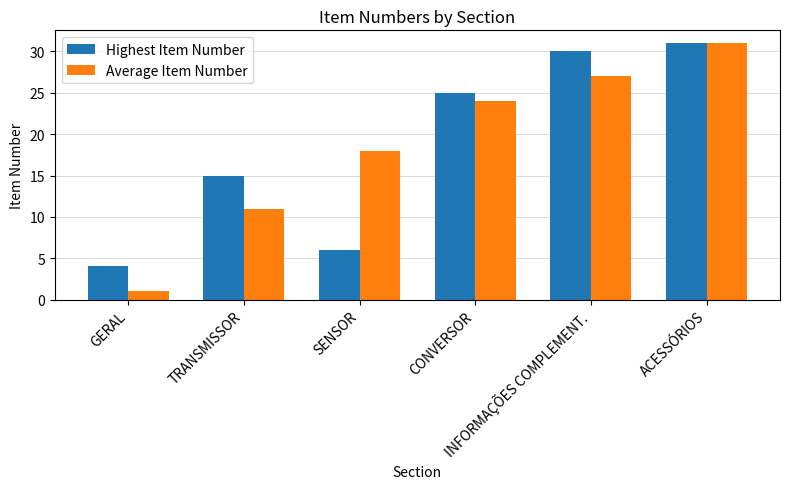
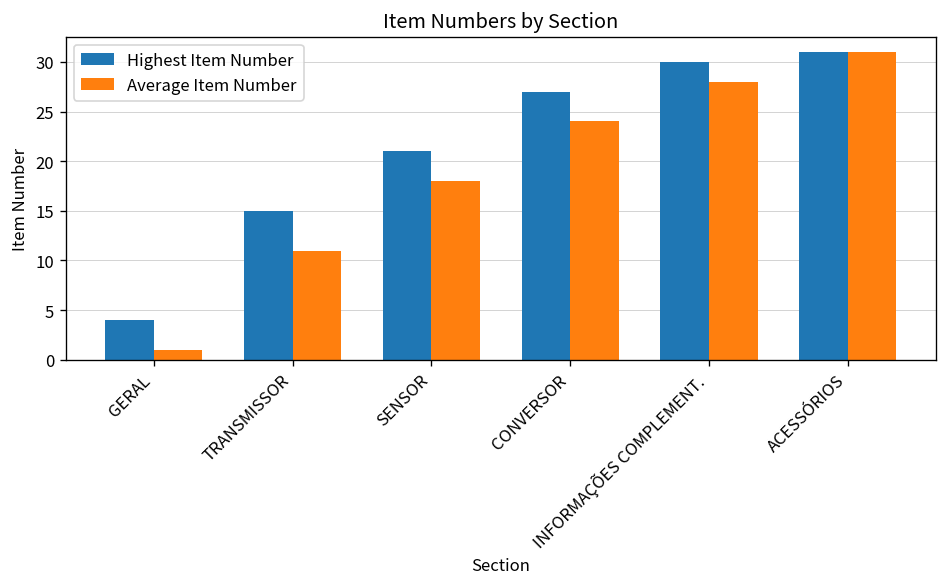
  {
    "Highest Item Number": {
      "GERAL": 4,
      "TRANSMISSOR": 15,
-     "SENSOR": 6,
-     "CONVERSOR": 25,
+     "SENSOR": 21,
+     "CONVERSOR": 27,
      "INFORMAÇÕES COMPLEMENT.": 30,
      "ACESSÓRIOS": 31
    },
    "Average Item Number": {
      "GERAL": 1,
      "TRANSMISSOR": 11,
      "SENSOR": 18,
      "CONVERSOR": 24,
-     "INFORMAÇÕES COMPLEMENT.": 27,
+     "INFORMAÇÕES COMPLEMENT.": 28,
      "ACESSÓRIOS": 31
    }
  }
